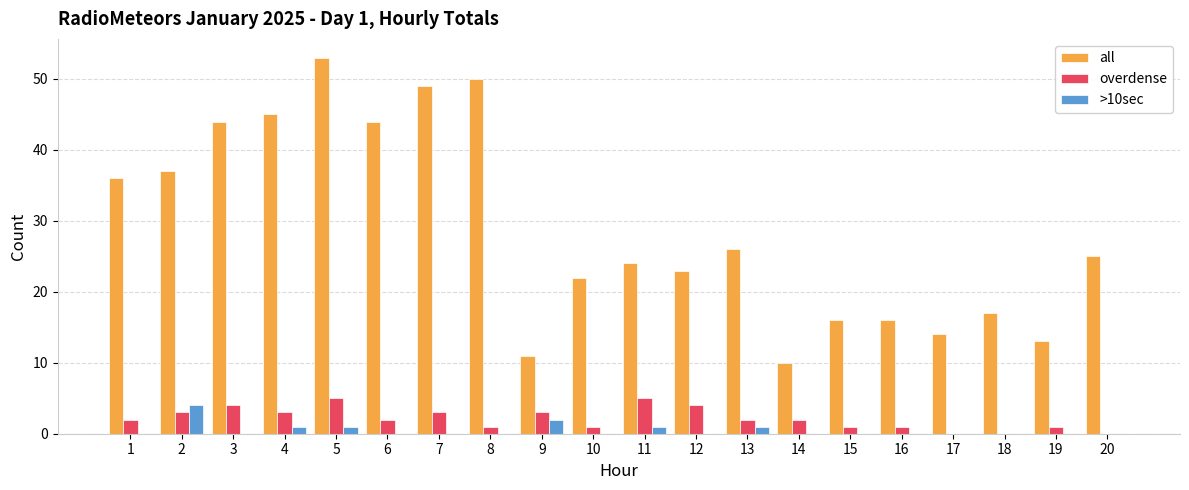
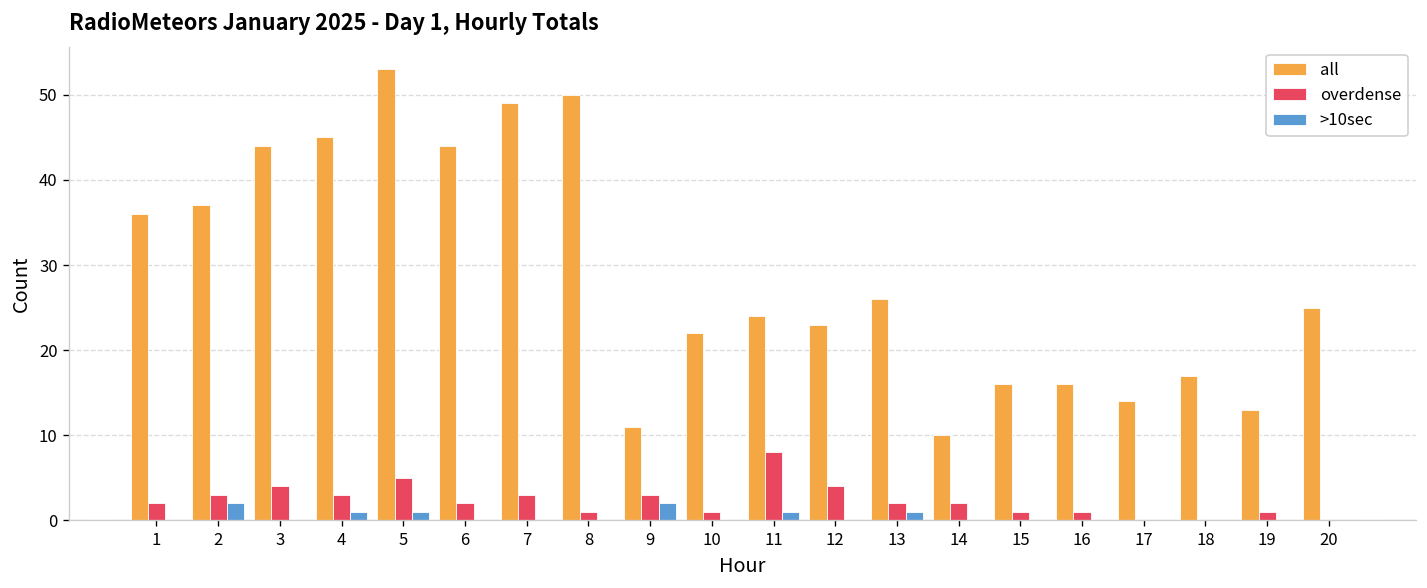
  {
    "all": {
      "1": 36,
      "2": 37,
      "3": 44,
      "4": 45,
      "5": 53,
      "6": 44,
      "7": 49,
      "8": 50,
      "9": 11,
      "10": 22,
      "11": 24,
      "12": 23,
      "13": 26,
      "14": 10,
      "15": 16,
      "16": 16,
      "17": 14,
      "18": 17,
      "19": 13,
      "20": 25
    },
    "overdense": {
      "1": 2,
      "2": 3,
      "3": 4,
      "4": 3,
      "5": 5,
      "6": 2,
      "7": 3,
      "8": 1,
      "9": 3,
      "10": 1,
-     "11": 5,
+     "11": 8,
      "12": 4,
      "13": 2,
      "14": 2,
      "15": 1,
      "16": 1,
      "17": 0,
      "18": 0,
      "19": 1,
      "20": 0
    },
    ">10sec": {
      "1": 0,
-     "2": 4,
+     "2": 2,
      "3": 0,
      "4": 1,
      "5": 1,
      "6": 0,
      "7": 0,
      "8": 0,
      "9": 2,
      "10": 0,
      "11": 1,
      "12": 0,
      "13": 1,
      "14": 0,
      "15": 0,
      "16": 0,
      "17": 0,
      "18": 0,
      "19": 0,
      "20": 0
    }
  }
